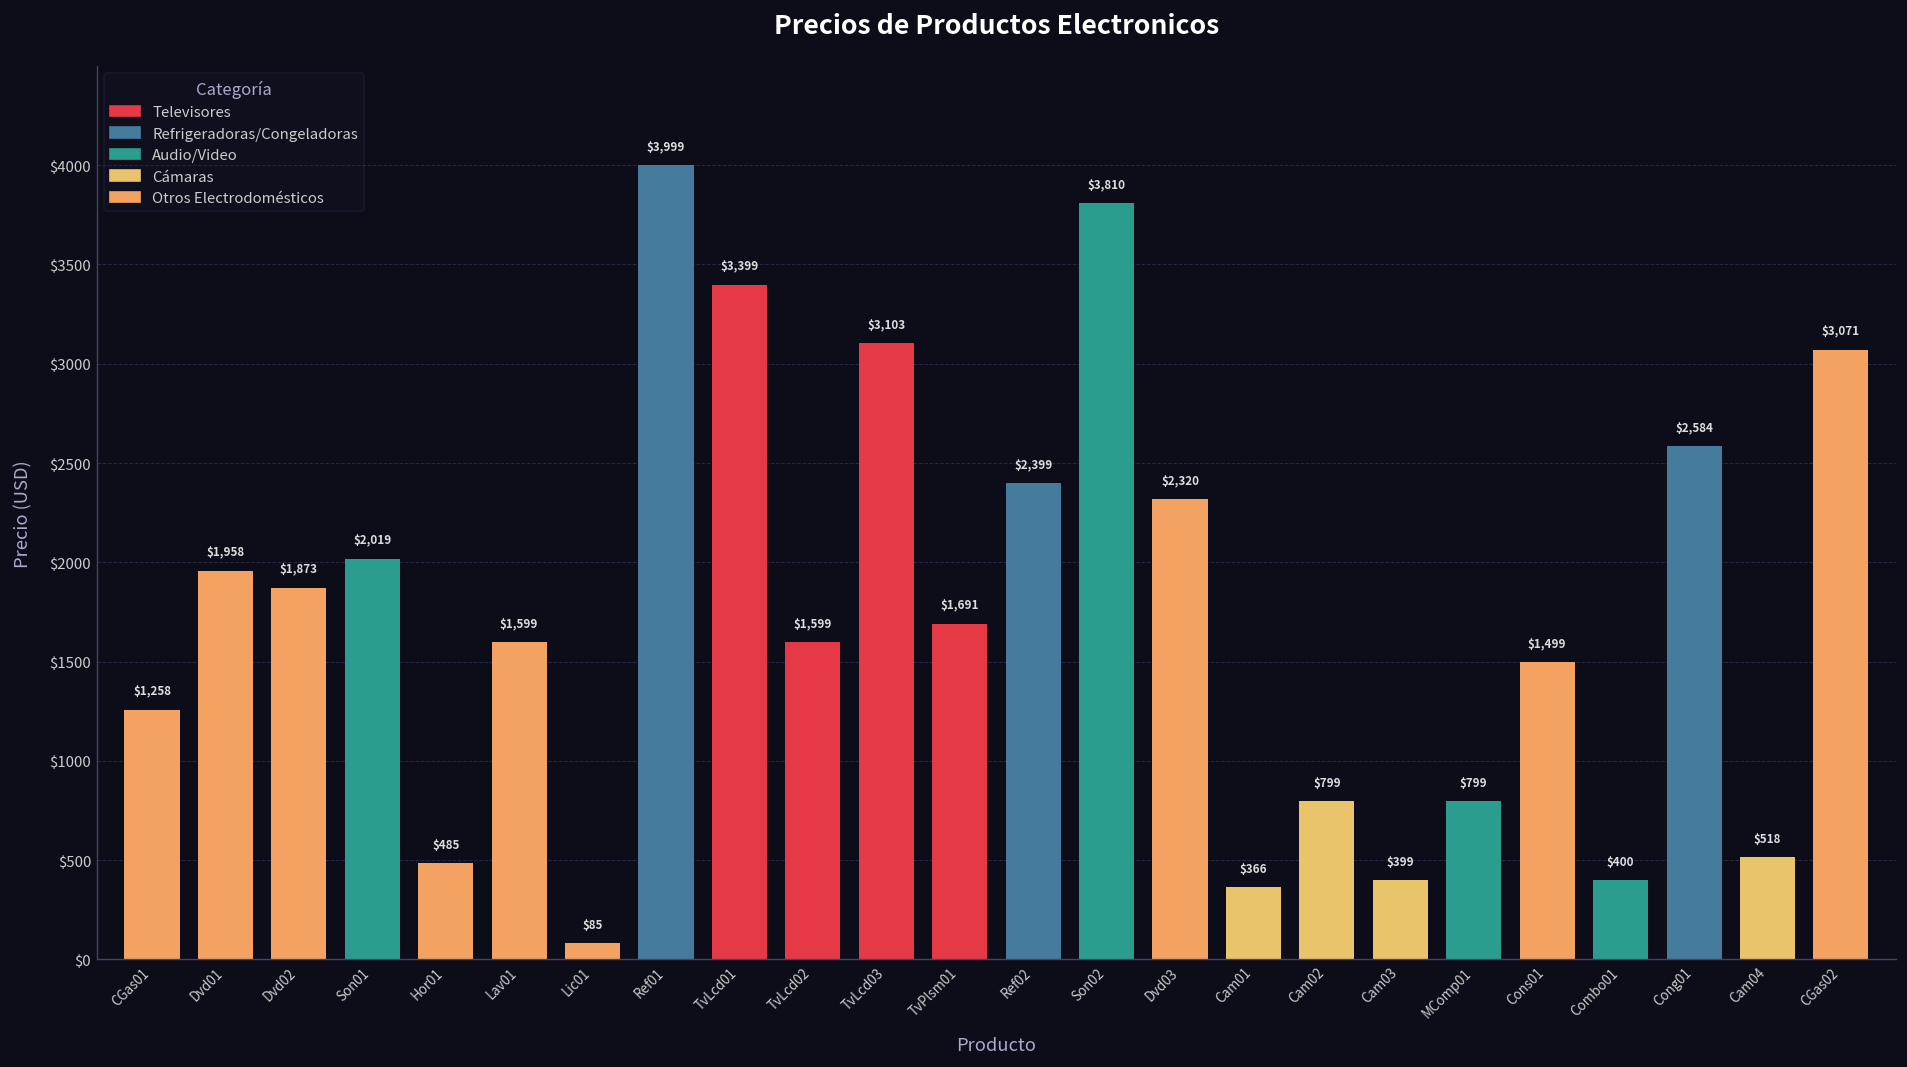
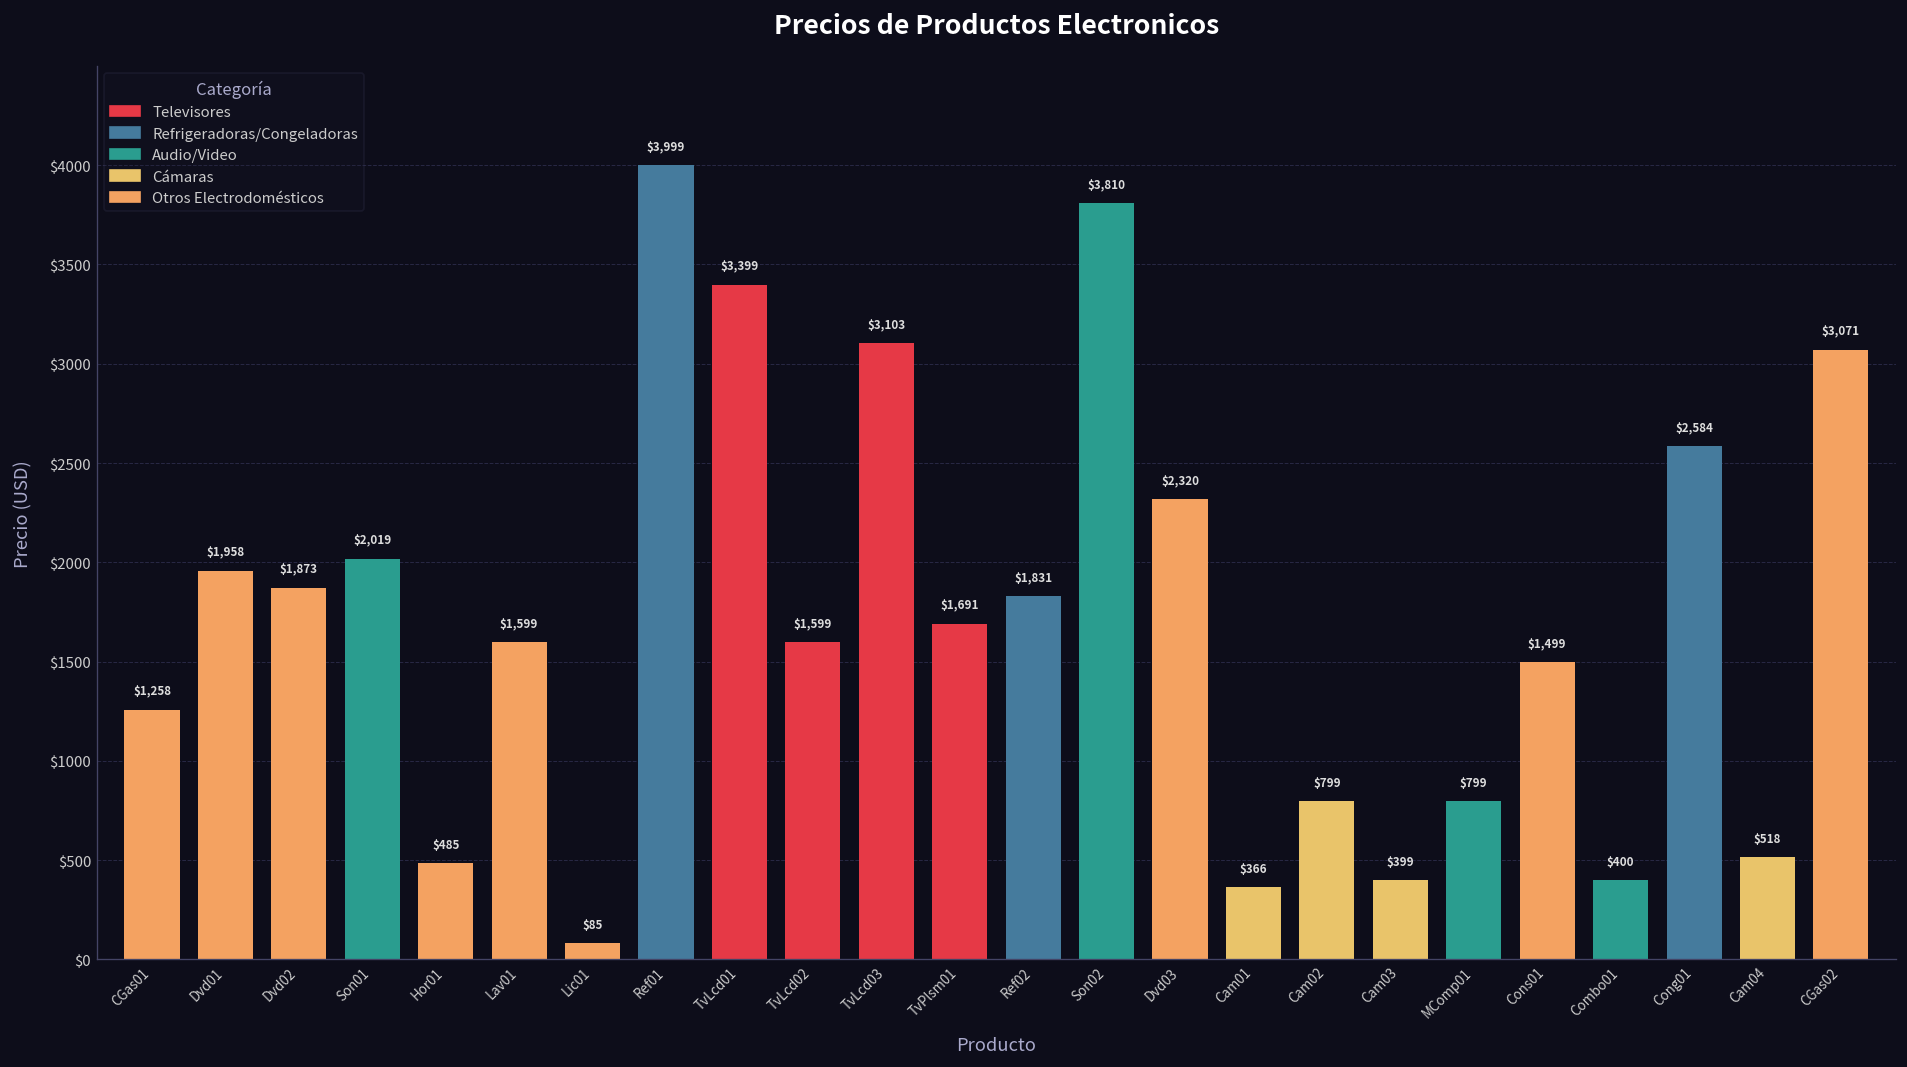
  {
    "CGas01": "$1,258",
    "Dvd01": "$1,958",
    "Dvd02": "$1,873",
    "Son01": "$2,019",
    "Hor01": "$485",
    "Lav01": "$1,599",
    "Lic01": "$85",
    "Ref01": "$3,999",
    "TvLcd01": "$3,399",
    "TvLcd02": "$1,599",
    "TvLcd03": "$3,103",
    "TvPlsm01": "$1,691",
-   "Ref02": "$2,399",
+   "Ref02": "$1,831",
    "Son02": "$3,810",
    "Dvd03": "$2,320",
    "Cam01": "$366",
    "Cam02": "$799",
    "Cam03": "$399",
    "MComp01": "$799",
    "Cons01": "$1,499",
    "Combo01": "$400",
    "Cong01": "$2,584",
    "Cam04": "$518",
    "CGas02": "$3,071"
  }
